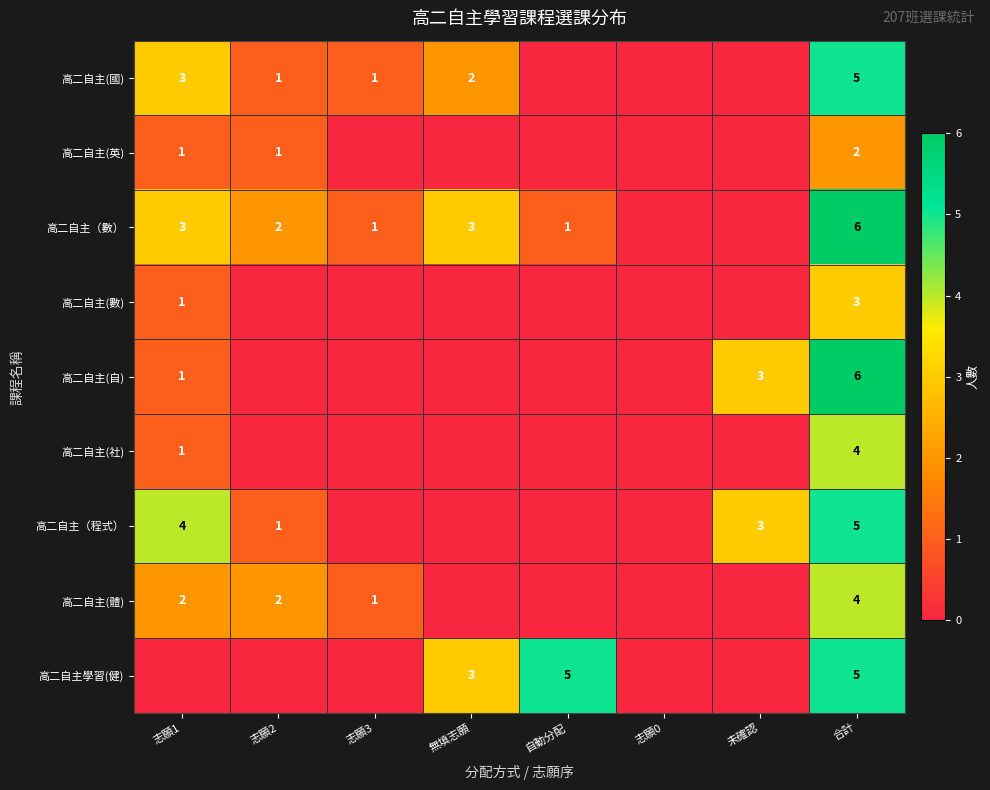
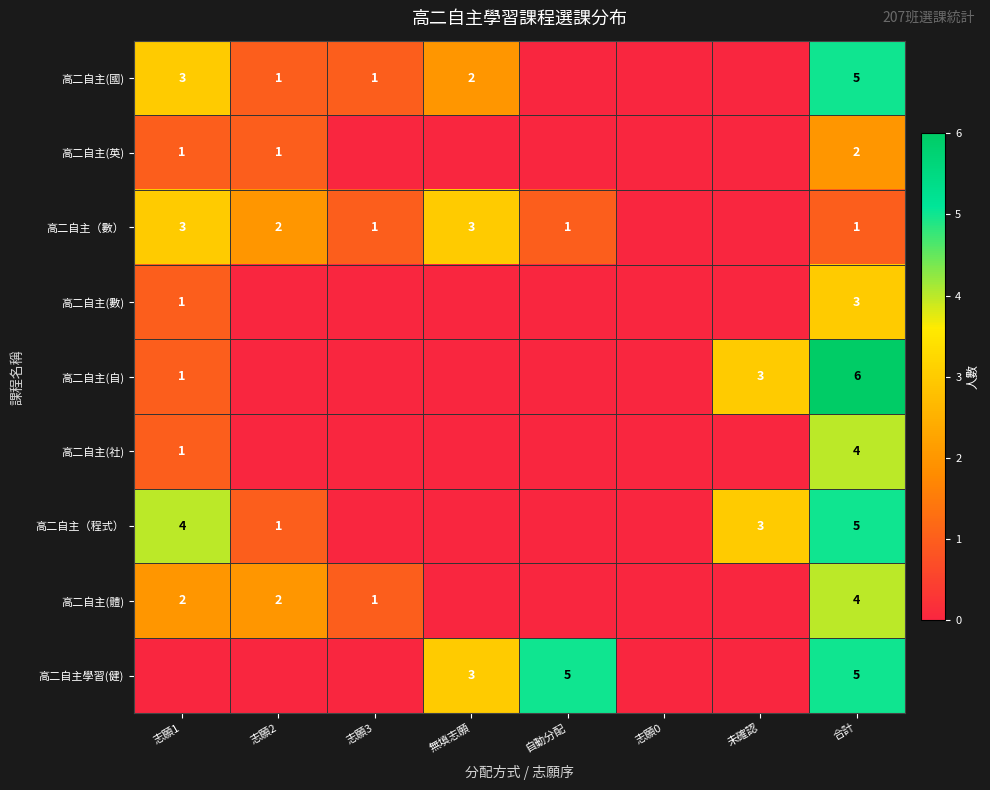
  {
    "高二自主(國)": {
      "志願1": 3,
      "志願2": 1,
      "志願3": 1,
      "無填志願": 2,
      "合計": 5
    },
    "高二自主(英)": {
      "志願1": 1,
      "志願2": 1,
      "合計": 2
    },
    "高二自主（數）": {
      "志願1": 3,
      "志願2": 2,
      "志願3": 1,
      "無填志願": 3,
      "自動分配": 1,
-     "合計": 6
+     "合計": 1
    },
    "高二自主(數)": {
      "志願1": 1,
      "合計": 3
    },
    "高二自主(自)": {
      "志願1": 1,
      "未確認": 3,
      "合計": 6
    },
    "高二自主(社)": {
      "志願1": 1,
      "合計": 4
    },
    "高二自主（程式）": {
      "志願1": 4,
      "志願2": 1,
      "未確認": 3,
      "合計": 5
    },
    "高二自主(體)": {
      "志願1": 2,
      "志願2": 2,
      "志願3": 1,
      "合計": 4
    },
    "高二自主學習(健)": {
      "無填志願": 3,
      "自動分配": 5,
      "合計": 5
    }
  }
